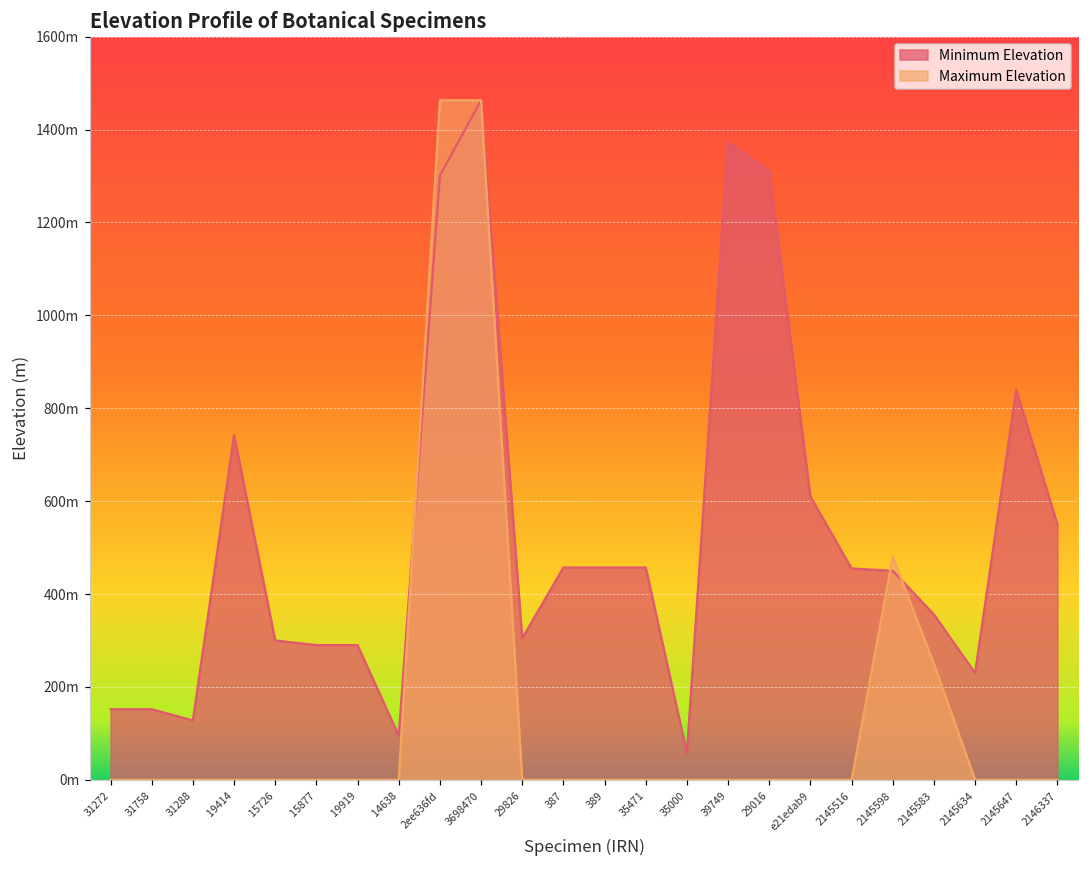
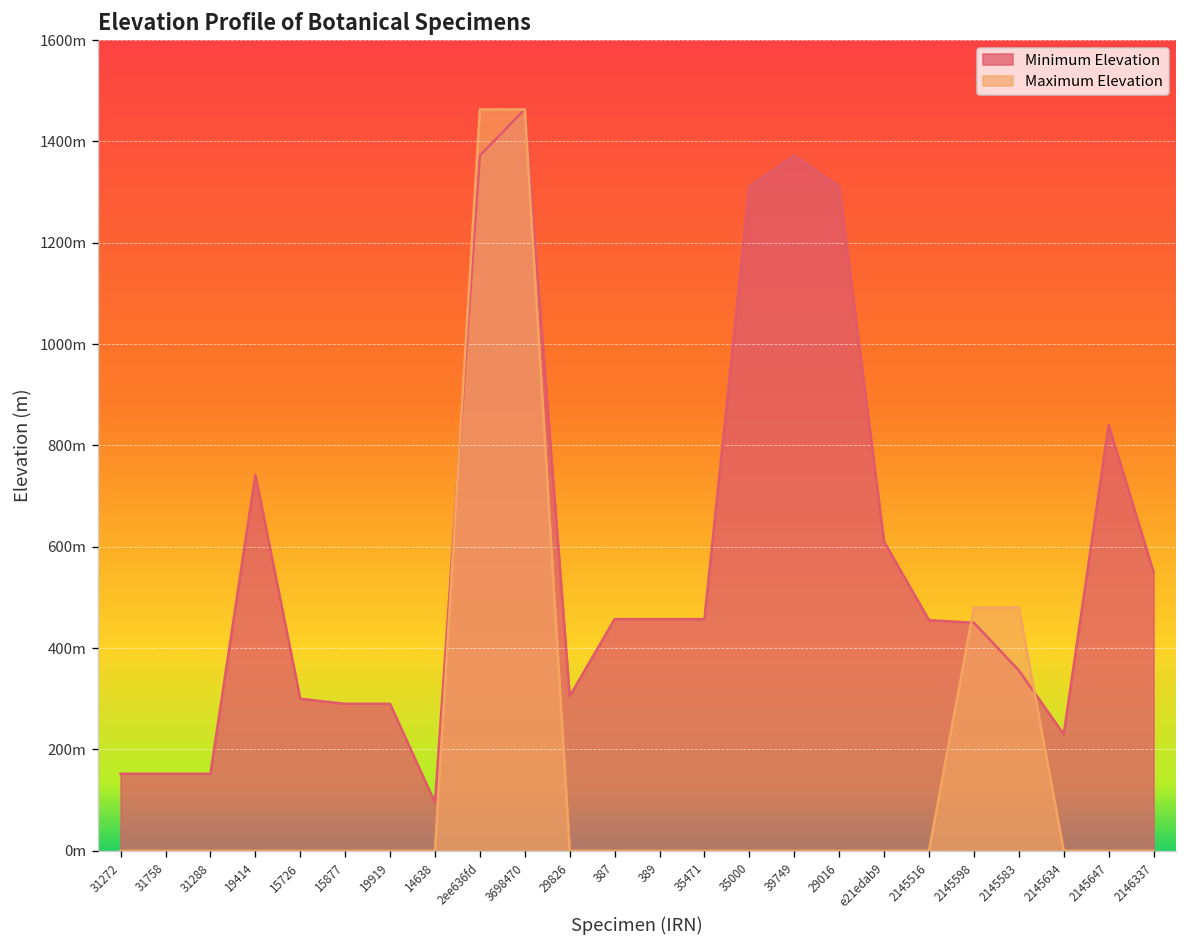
  {
    "Minimum Elevation": {
      "31272": "150m",
      "31758": "150m",
-     "31288": "130m",
+     "31288": "150m",
      "19414": "740m",
      "15726": "300m",
      "15877": "290m",
      "19919": "290m",
      "14638": "100m",
-     "2ee636fd": "1300m",
+     "2ee636fd": "1370m",
      "29826": "310m",
      "387": "460m",
      "389": "460m",
      "35471": "460m",
-     "35000": "60m",
+     "35000": "1310m",
      "39749": "1370m",
      "29016": "1310m",
      "e21edab9": "610m",
      "2145516": "460m",
      "2145598": "450m",
      "2145583": "360m",
      "2145634": "230m",
      "2145647": "840m",
      "2146337": "550m"
    },
    "Maximum Elevation": {
      "31272": "0m",
      "31758": "0m",
      "31288": "0m",
      "19414": "0m",
      "15726": "0m",
      "15877": "0m",
      "19919": "0m",
      "14638": "0m",
      "2ee636fd": "1460m",
      "29826": "0m",
      "387": "0m",
      "389": "0m",
      "35471": "0m",
      "35000": "0m",
      "39749": "0m",
      "29016": "0m",
      "e21edab9": "0m",
      "2145516": "0m",
      "2145598": "480m",
-     "2145583": "250m",
+     "2145583": "480m",
      "2145634": "0m",
      "2145647": "0m",
      "2146337": "0m"
    }
  }
